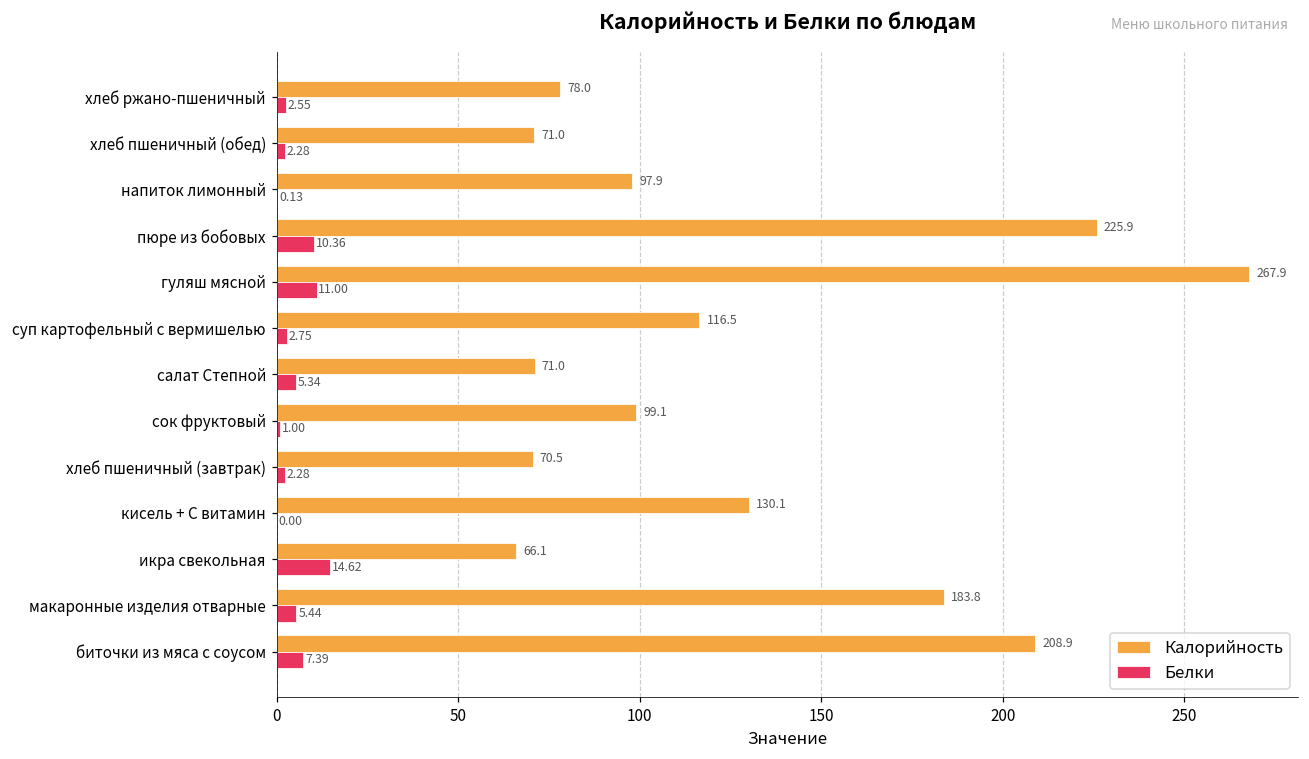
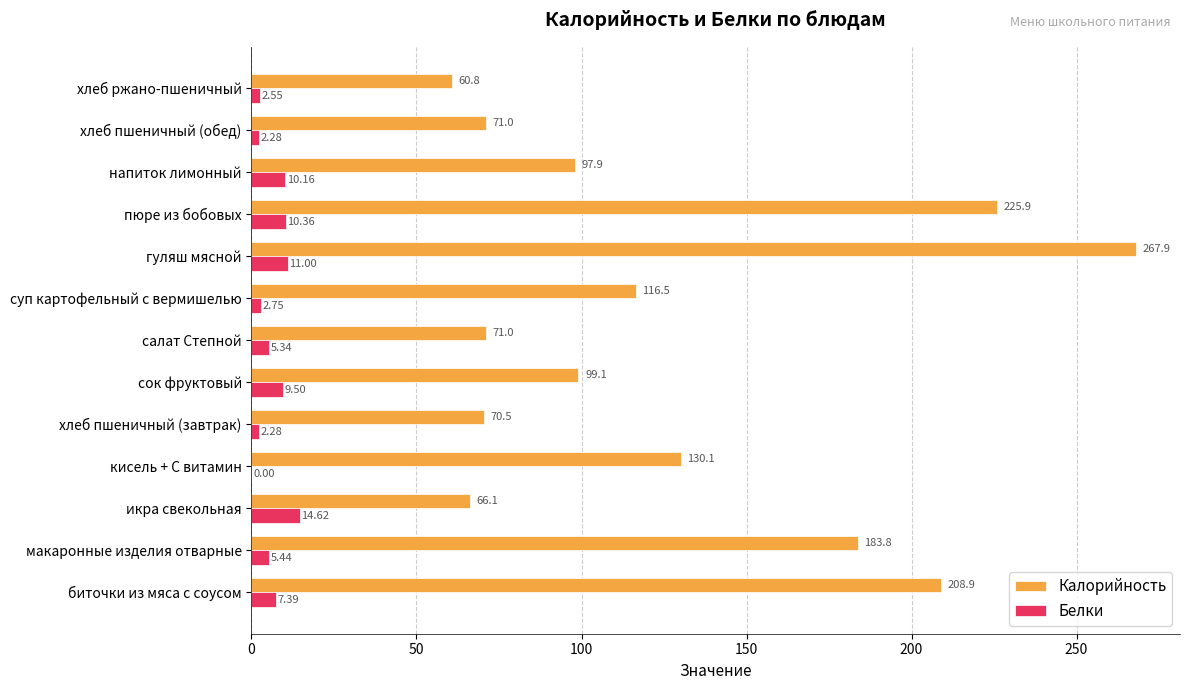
  {
    "Калорийность": {
-     "хлеб ржано-пшеничный": 78.0,
+     "хлеб ржано-пшеничный": 60.8,
      "хлеб пшеничный (обед)": 71.0,
      "напиток лимонный": 97.9,
      "пюре из бобовых": 225.9,
      "гуляш мясной": 267.9,
      "суп картофельный с вермишелью": 116.5,
      "салат Степной": 71.0,
      "сок фруктовый": 99.1,
      "хлеб пшеничный (завтрак)": 70.5,
      "кисель + С витамин": 130.1,
      "икра свекольная": 66.1,
      "макаронные изделия отварные": 183.8,
      "биточки из мяса с соусом": 208.9
    },
    "Белки": {
      "хлеб ржано-пшеничный": 2.55,
      "хлеб пшеничный (обед)": 2.28,
-     "напиток лимонный": 0.13,
+     "напиток лимонный": 10.16,
      "пюре из бобовых": 10.36,
      "гуляш мясной": 11.00,
      "суп картофельный с вермишелью": 2.75,
      "салат Степной": 5.34,
-     "сок фруктовый": 1.00,
+     "сок фруктовый": 9.50,
      "хлеб пшеничный (завтрак)": 2.28,
      "кисель + С витамин": 0.00,
      "икра свекольная": 14.62,
      "макаронные изделия отварные": 5.44,
      "биточки из мяса с соусом": 7.39
    }
  }
